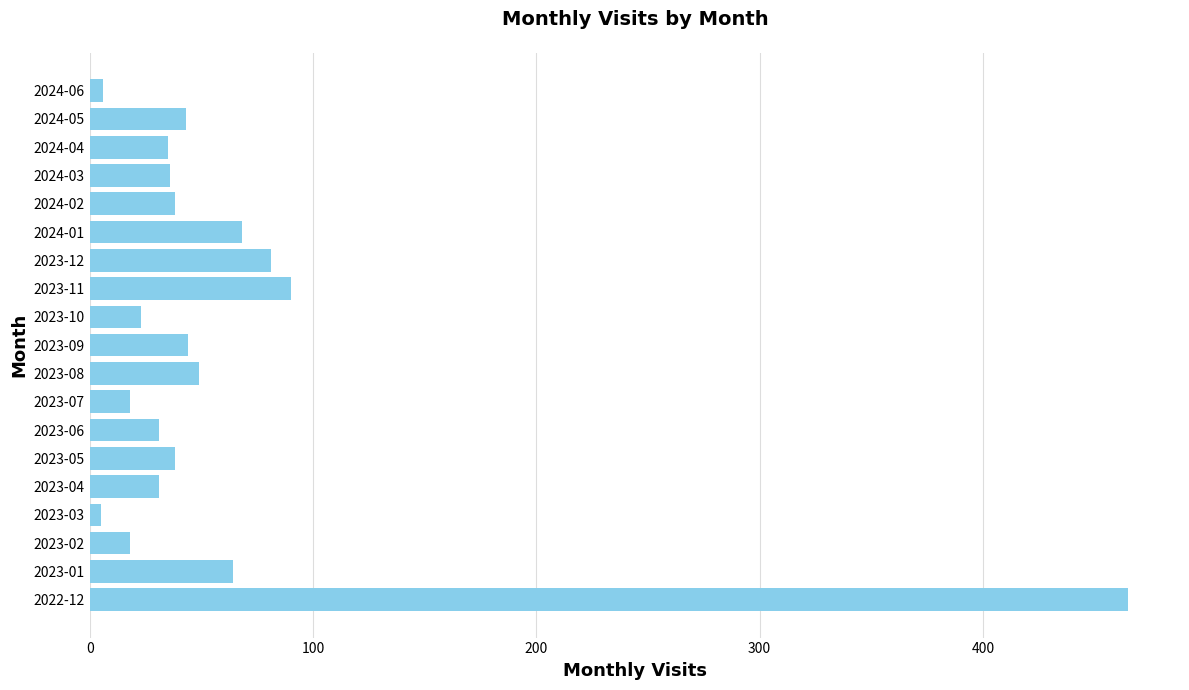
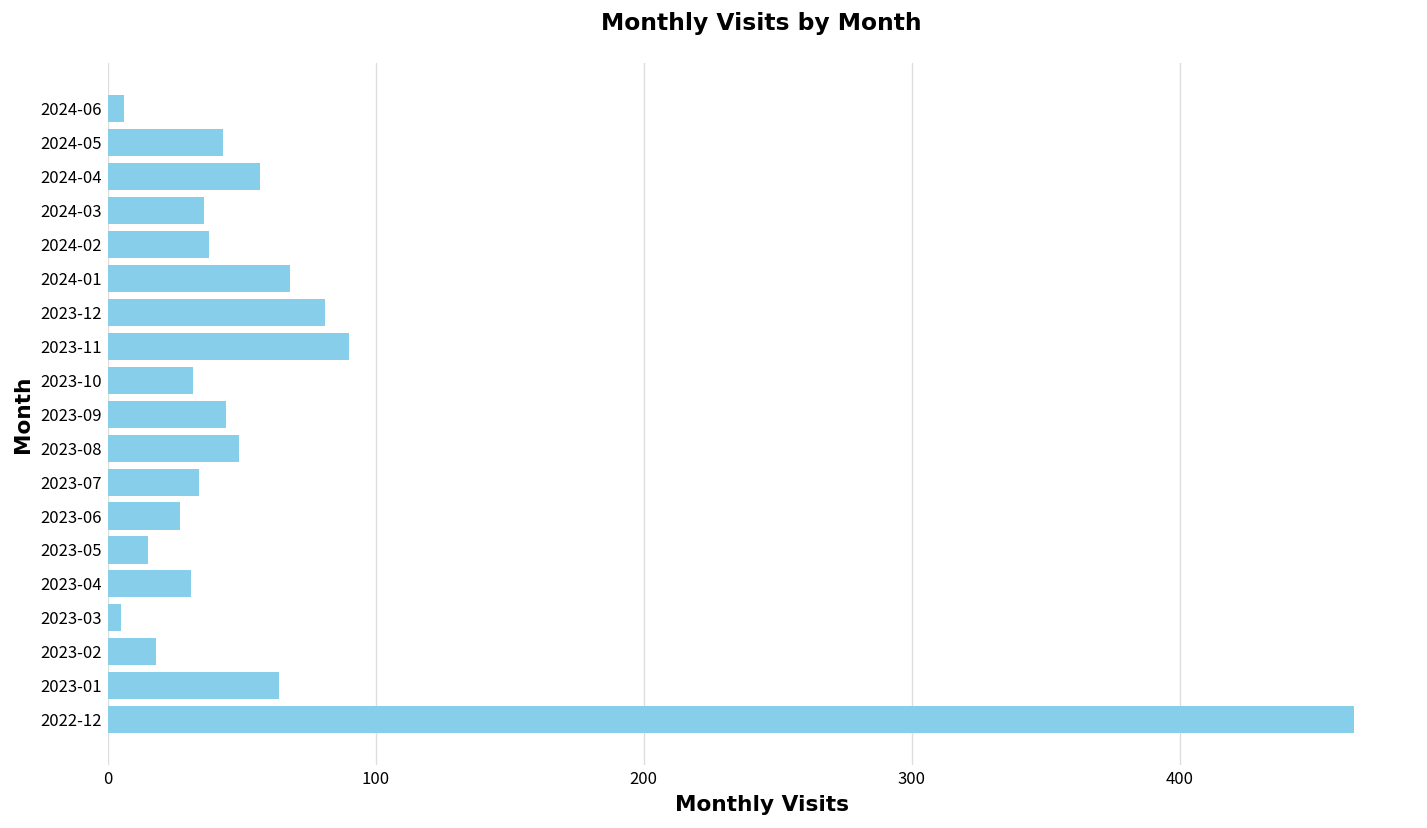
  {
    "2024-06": 6,
    "2024-05": 43,
-   "2024-04": 35,
+   "2024-04": 57,
    "2024-03": 36,
    "2024-02": 38,
    "2024-01": 68,
    "2023-12": 81,
    "2023-11": 90,
-   "2023-10": 23,
+   "2023-10": 32,
    "2023-09": 44,
    "2023-08": 49,
-   "2023-07": 18,
-   "2023-06": 31,
-   "2023-05": 38,
+   "2023-07": 34,
+   "2023-06": 27,
+   "2023-05": 15,
    "2023-04": 31,
    "2023-03": 5,
    "2023-02": 18,
    "2023-01": 64,
    "2022-12": 465
  }
